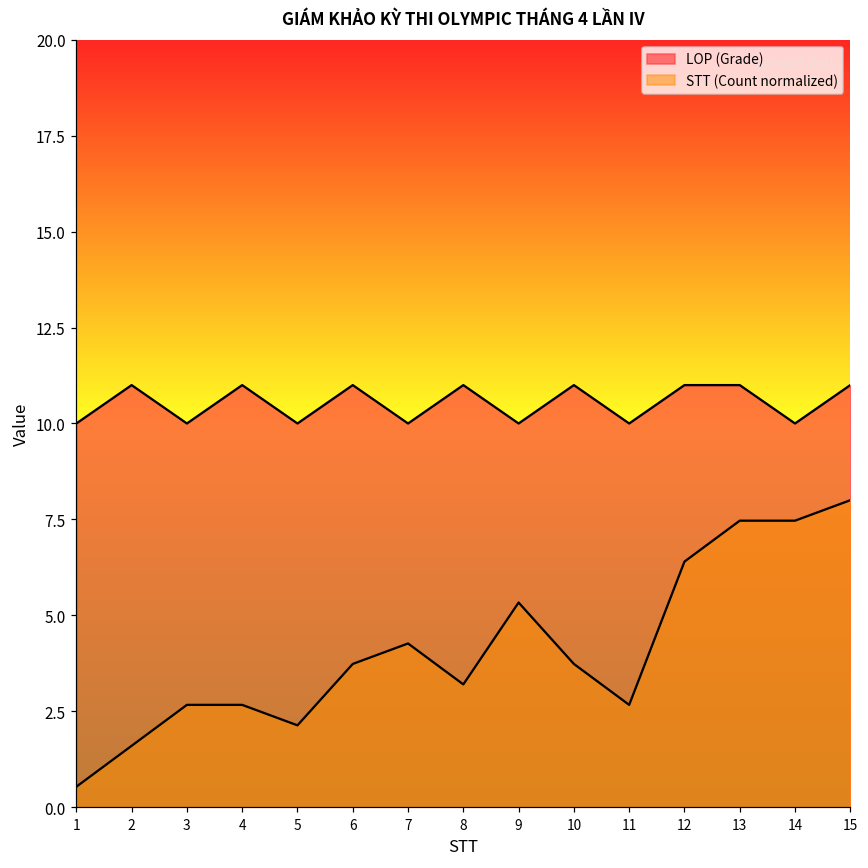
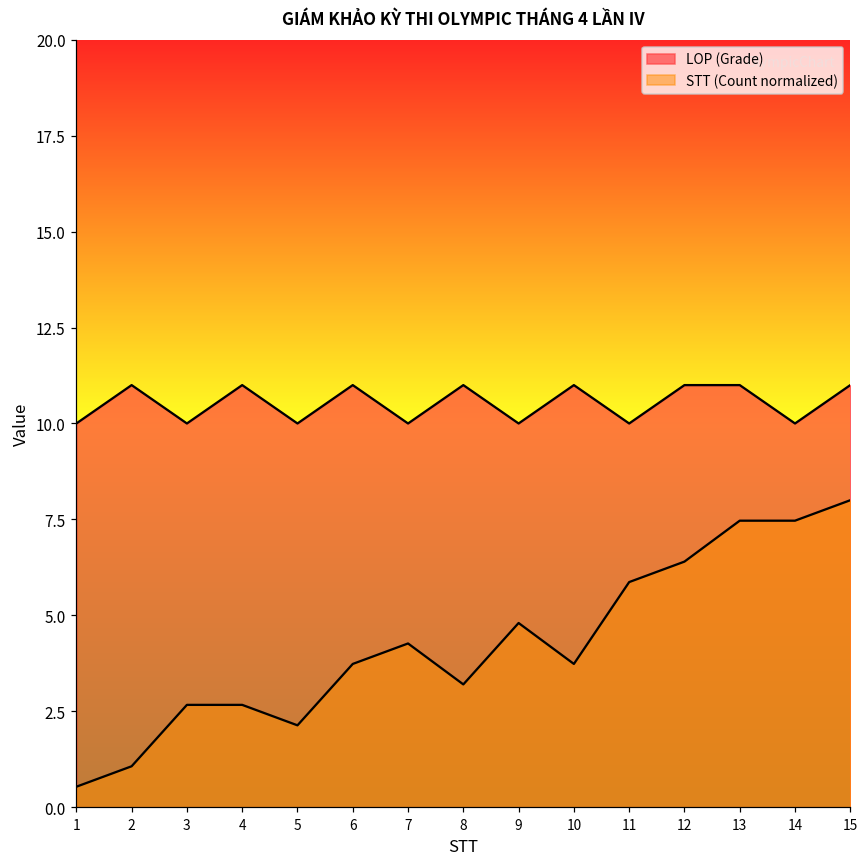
  {
    "LOP (Grade)": {
      "1": 10.0,
      "2": 11.0,
      "3": 10.0,
      "4": 11.0,
      "5": 10.0,
      "6": 11.0,
      "7": 10.0,
      "8": 11.0,
      "9": 10.0,
      "10": 11.0,
      "11": 10.0,
      "12": 11.0,
      "13": 11.0,
      "14": 10.0,
      "15": 11.0
    },
    "STT (Count normalized)": {
      "1": 0.5,
-     "2": 1.6,
+     "2": 1.1,
      "3": 2.7,
      "4": 2.7,
      "5": 2.1,
      "6": 3.7,
      "7": 4.3,
      "8": 3.2,
-     "9": 5.3,
+     "9": 4.8,
      "10": 3.7,
-     "11": 2.7,
+     "11": 5.9,
      "12": 6.4,
      "13": 7.5,
      "14": 7.5,
      "15": 8.0
    }
  }
